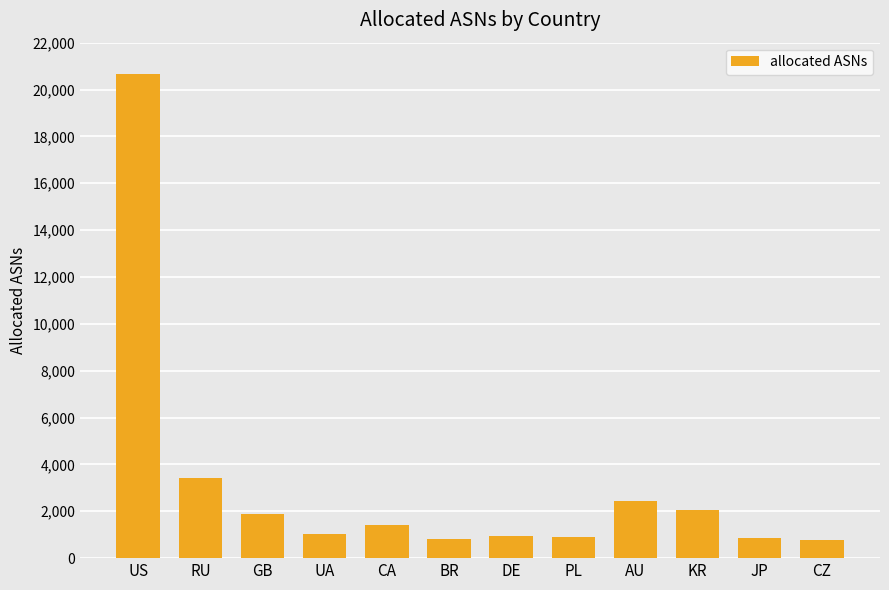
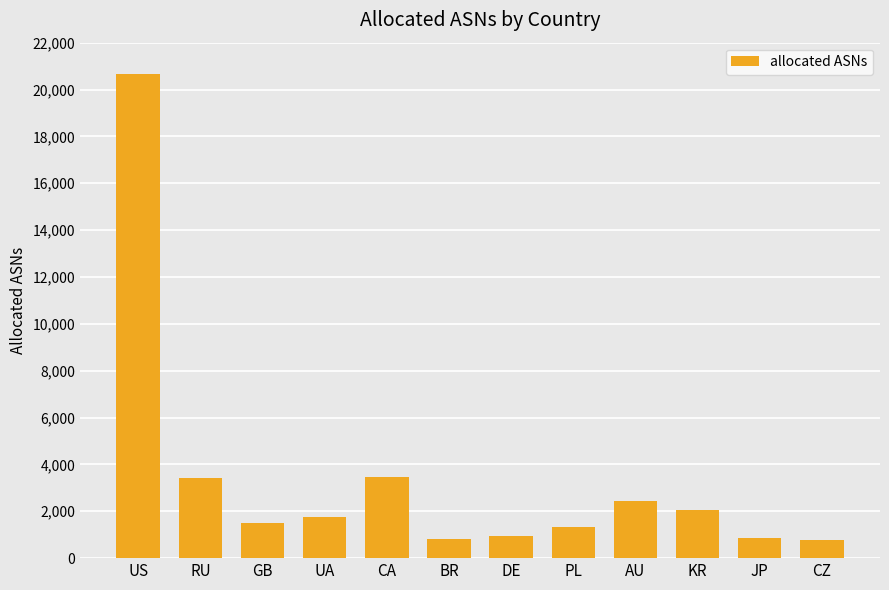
  {
    "US": "20,700",
    "RU": "3,400",
-   "GB": "1,900",
-   "UA": "1,000",
-   "CA": "1,400",
+   "GB": "1,500",
+   "UA": "1,800",
+   "CA": "3,500",
    "BR": "800",
    "DE": "900",
-   "PL": "900",
+   "PL": "1,300",
    "AU": "2,400",
    "KR": "2,100",
    "JP": "800",
    "CZ": "800"
  }
